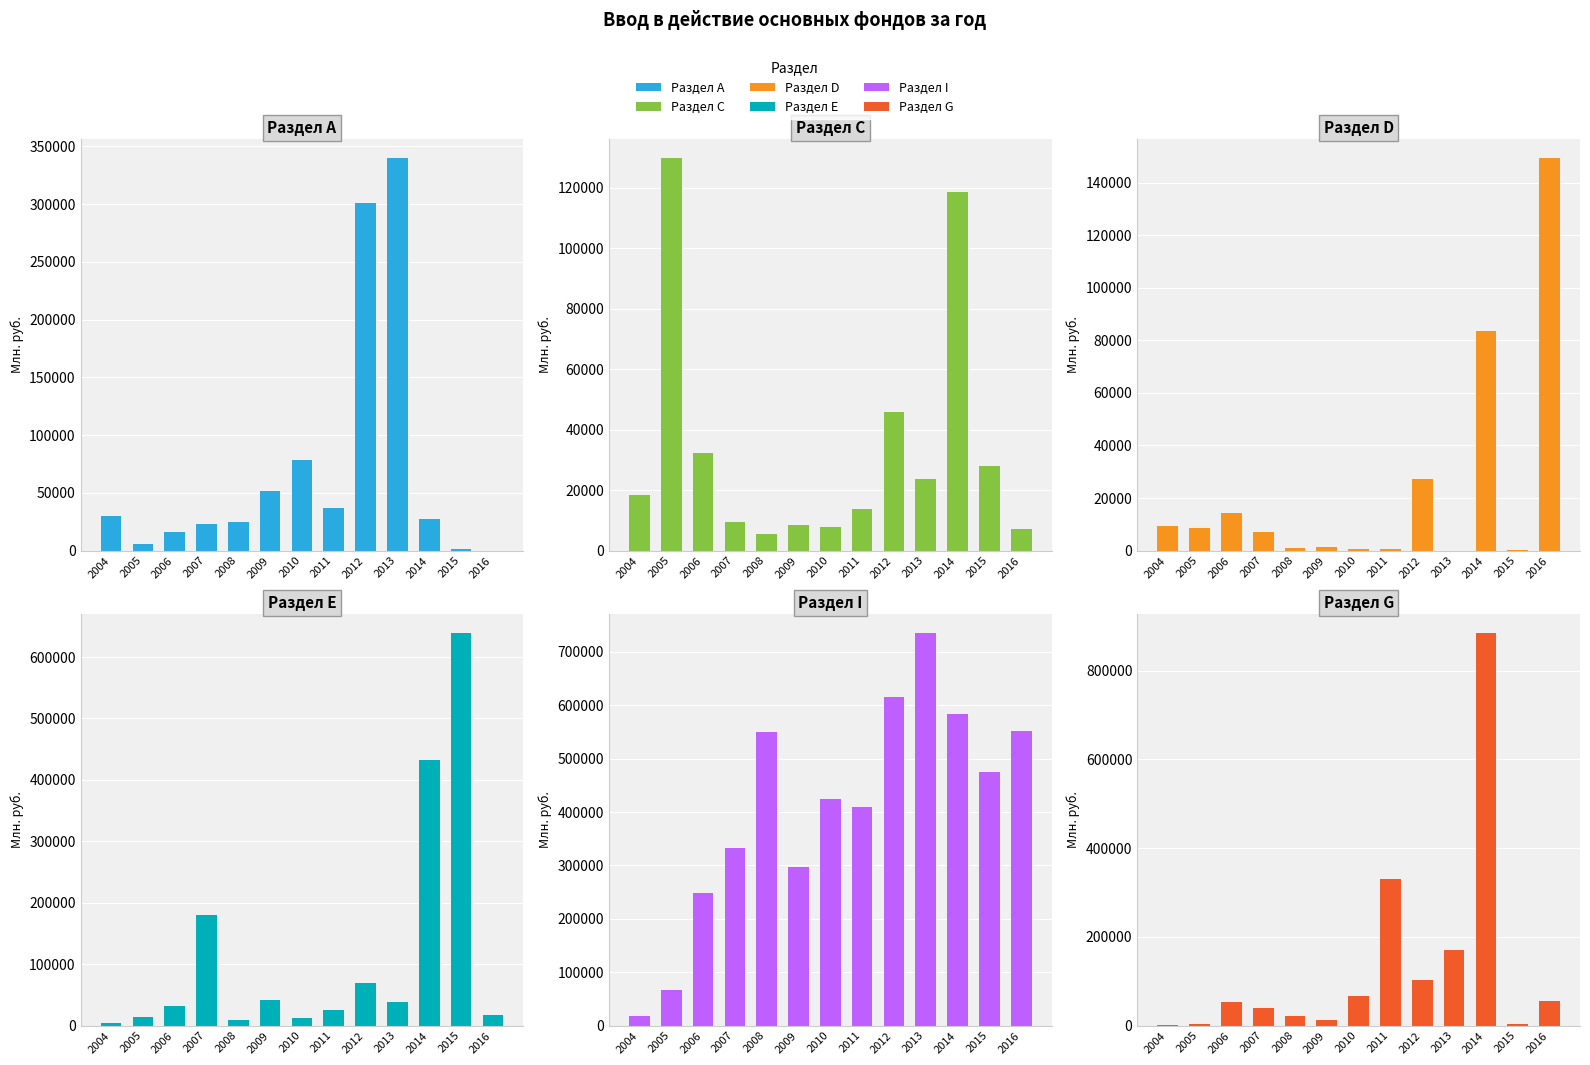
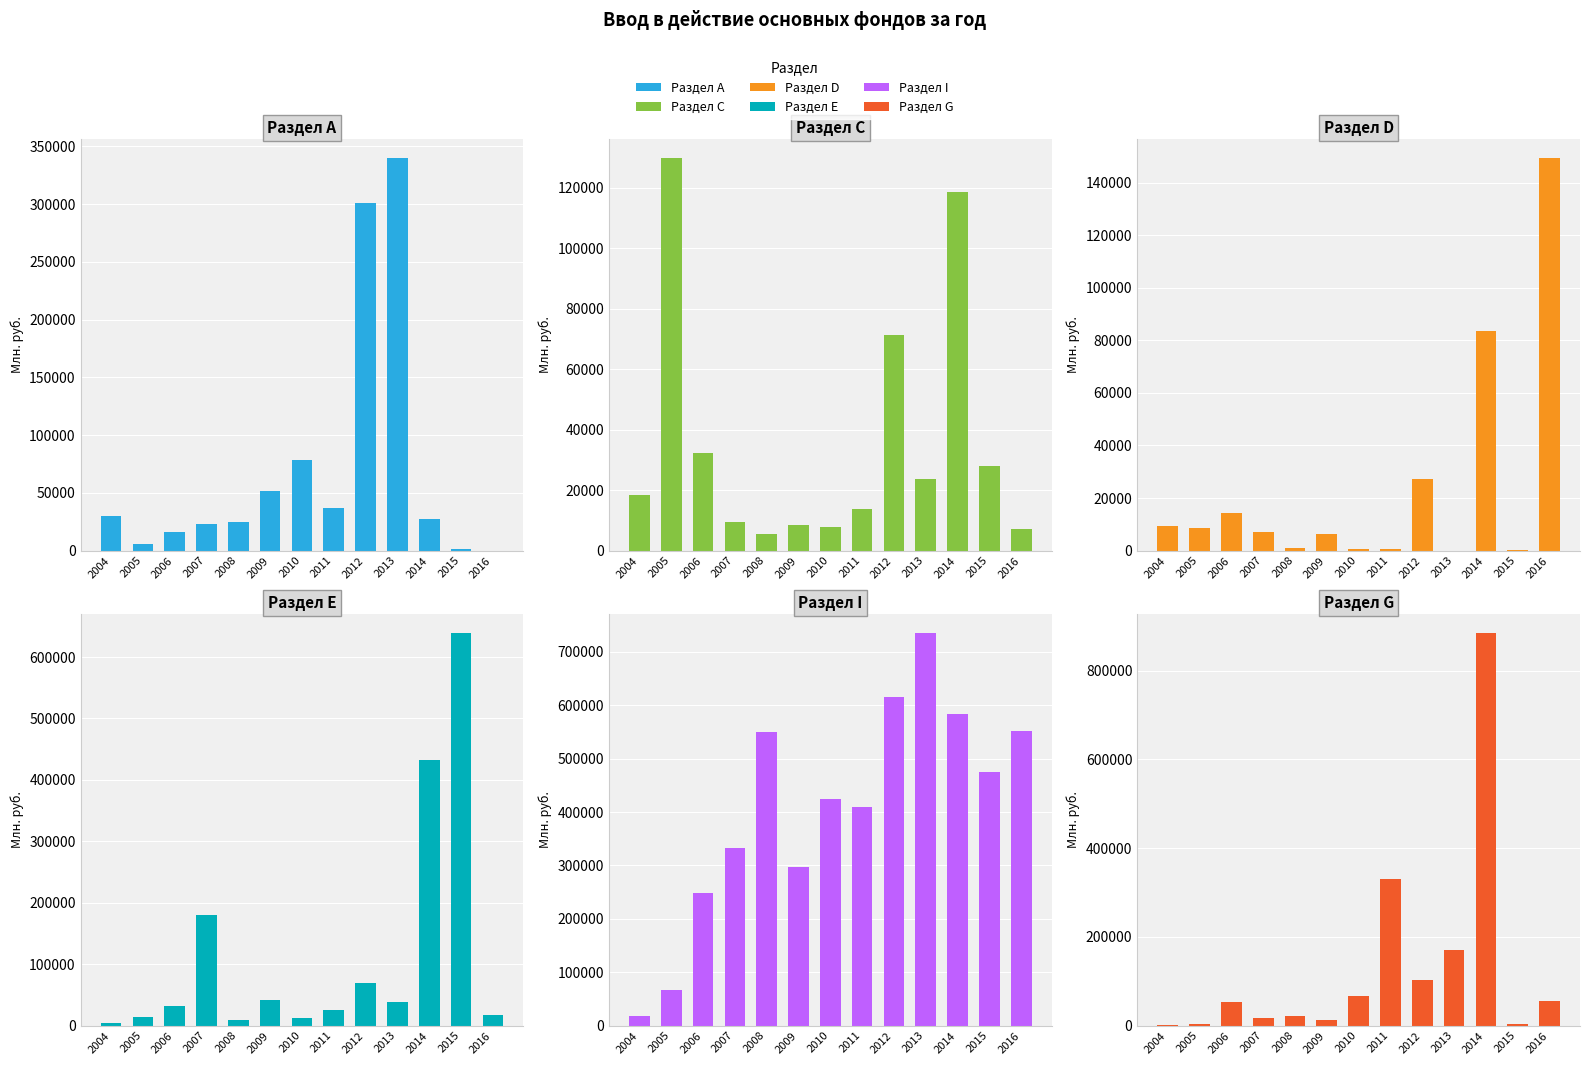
  {
    "Раздел А": {
      "2004": 30000,
      "2005": 6000,
      "2006": 16000,
      "2007": 23000,
      "2008": 24000,
      "2009": 52000,
      "2010": 78000,
      "2011": 37000,
      "2012": 301000,
      "2013": 340000,
      "2014": 27000,
      "2016": 0
    },
    "Раздел С": {
      "2004": 18000,
      "2005": 130000,
      "2006": 32000,
      "2007": 9000,
      "2008": 5000,
      "2009": 9000,
      "2010": 8000,
      "2011": 14000,
-     "2012": 46000,
+     "2012": 71000,
      "2013": 24000,
      "2014": 119000,
      "2015": 28000,
      "2016": 7000
    },
    "Раздел D": {
      "2004": 9000,
      "2005": 8000,
      "2006": 14000,
      "2007": 7000,
      "2008": 1000,
-     "2009": 1000,
+     "2009": 6000,
      "2012": 27000,
      "2013": 0,
      "2014": 83000,
      "2016": 149000
    },
    "Раздел E": {
      "2004": 0,
      "2005": 10000,
      "2006": 30000,
      "2007": 180000,
      "2008": 10000,
      "2009": 40000,
      "2010": 10000,
      "2011": 20000,
      "2012": 70000,
      "2013": 40000,
      "2014": 430000,
      "2015": 640000,
      "2016": 20000
    },
    "Раздел I": {
      "2004": 20000,
      "2005": 70000,
      "2006": 250000,
      "2007": 330000,
      "2008": 550000,
      "2009": 300000,
      "2010": 420000,
      "2011": 410000,
      "2012": 620000,
      "2013": 740000,
      "2014": 580000,
      "2015": 480000,
      "2016": 550000
    },
    "Раздел G": {
      "2006": 50000,
-     "2007": 40000,
+     "2007": 20000,
      "2008": 20000,
      "2009": 10000,
      "2010": 70000,
      "2011": 330000,
      "2012": 100000,
      "2013": 170000,
      "2014": 880000,
      "2016": 60000
    }
  }
